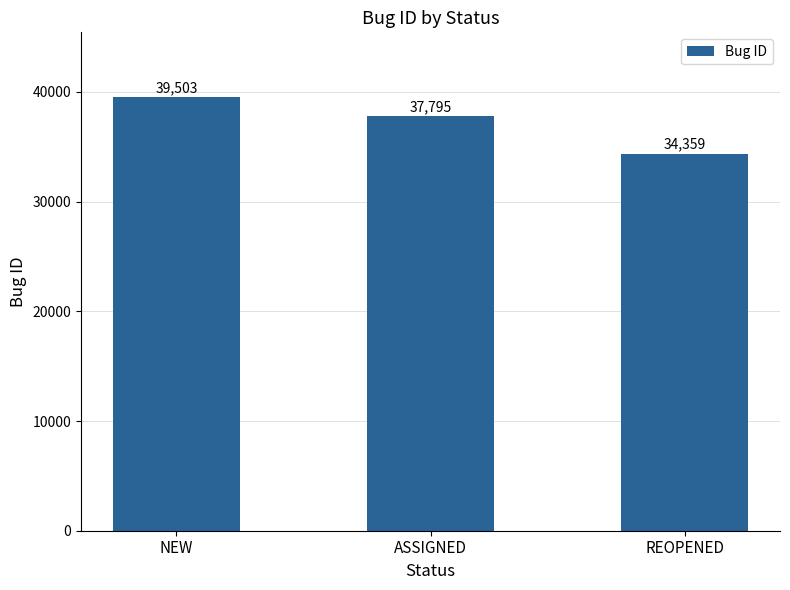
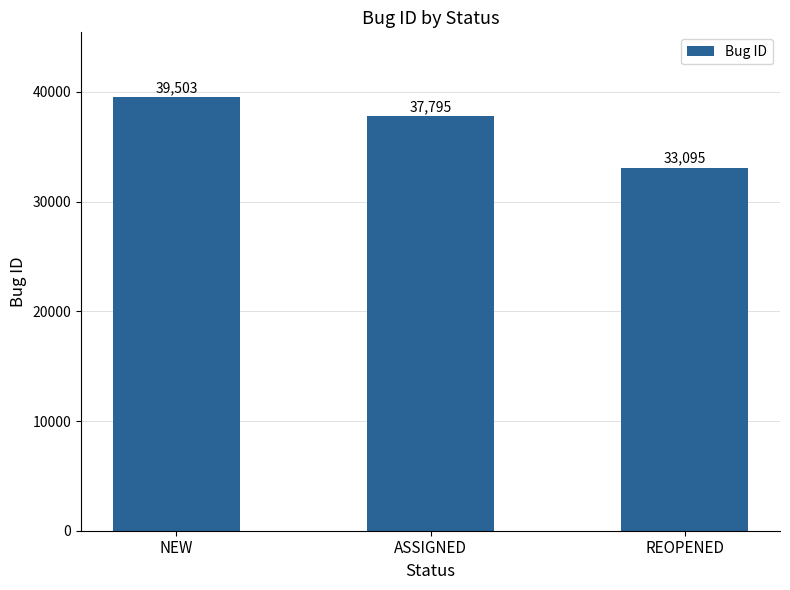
  {
    "NEW": "39,503",
    "ASSIGNED": "37,795",
-   "REOPENED": "34,359"
+   "REOPENED": "33,095"
  }
